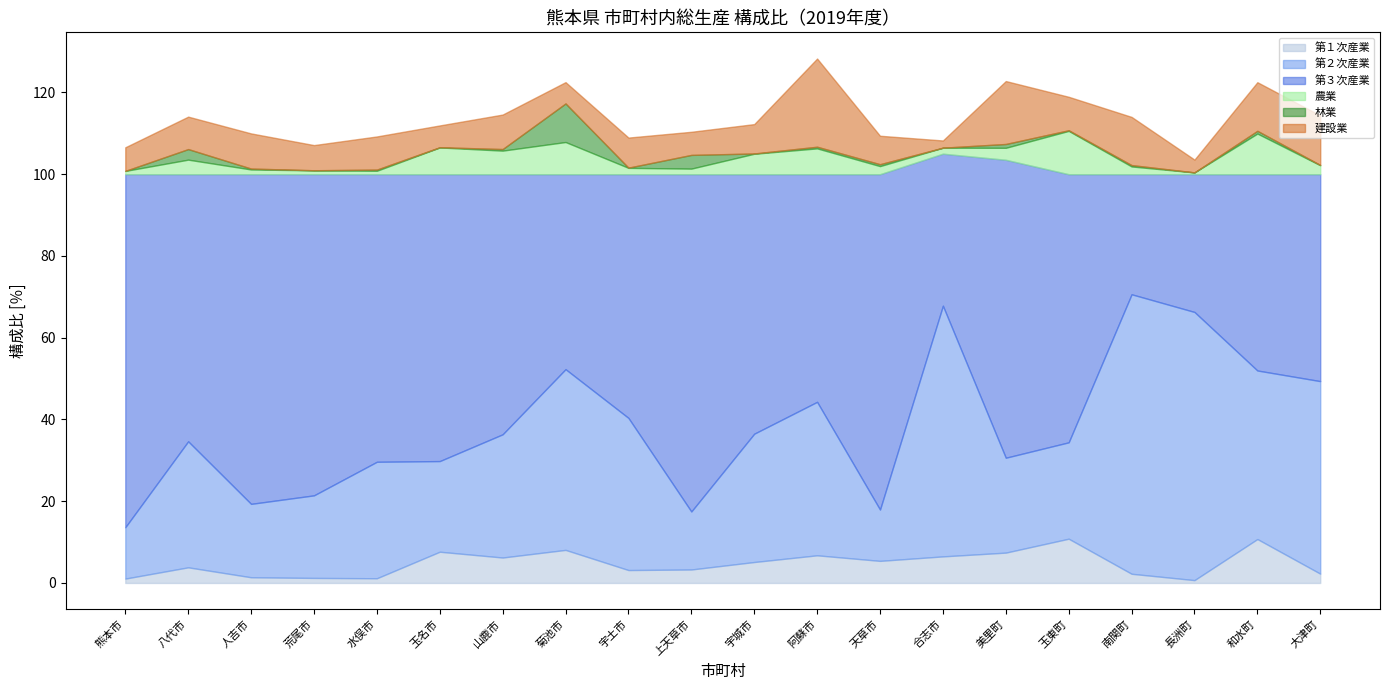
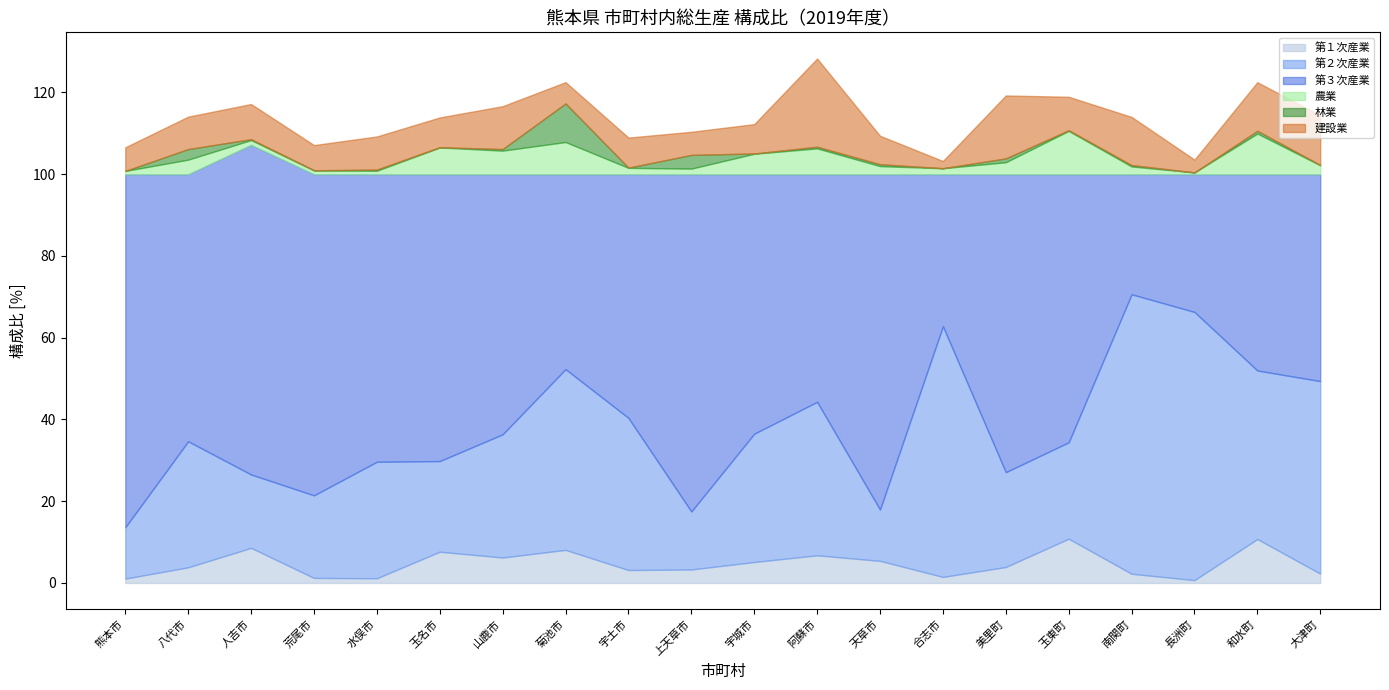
  {
    "第１次産業": {
      "熊本市": 1,
      "八代市": 4,
-     "人吉市": 1,
+     "人吉市": 9,
      "荒尾市": 1,
      "水俣市": 1,
      "玉名市": 8,
      "山鹿市": 6,
      "菊池市": 8,
      "宇土市": 3,
      "上天草市": 3,
      "宇城市": 5,
      "阿蘇市": 7,
      "天草市": 5,
-     "合志市": 7,
-     "美里町": 7,
+     "合志市": 1,
+     "美里町": 4,
      "玉東町": 11,
      "南関町": 2,
      "長洲町": 1,
      "和水町": 11,
      "大津町": 2
    },
    "農業": {
      "八代市": 4,
      "菊池市": 8,
      "上天草市": 1,
      "美里町": 3,
      "和水町": 10
    },
    "林業": {
      "八代市": 3,
      "菊池市": 9,
      "上天草市": 3,
      "美里町": 1,
      "和水町": 1
    },
    "建設業": {
      "熊本市": 6,
      "八代市": 8,
      "人吉市": 9,
      "荒尾市": 6,
      "水俣市": 8,
-     "玉名市": 5,
-     "山鹿市": 8,
+     "玉名市": 7,
+     "山鹿市": 10,
      "菊池市": 5,
      "宇土市": 7,
      "上天草市": 6,
      "宇城市": 7,
      "阿蘇市": 22,
      "天草市": 7,
      "合志市": 2,
      "美里町": 15,
      "玉東町": 8,
      "南関町": 12,
      "長洲町": 3,
      "和水町": 12
    }
  }
